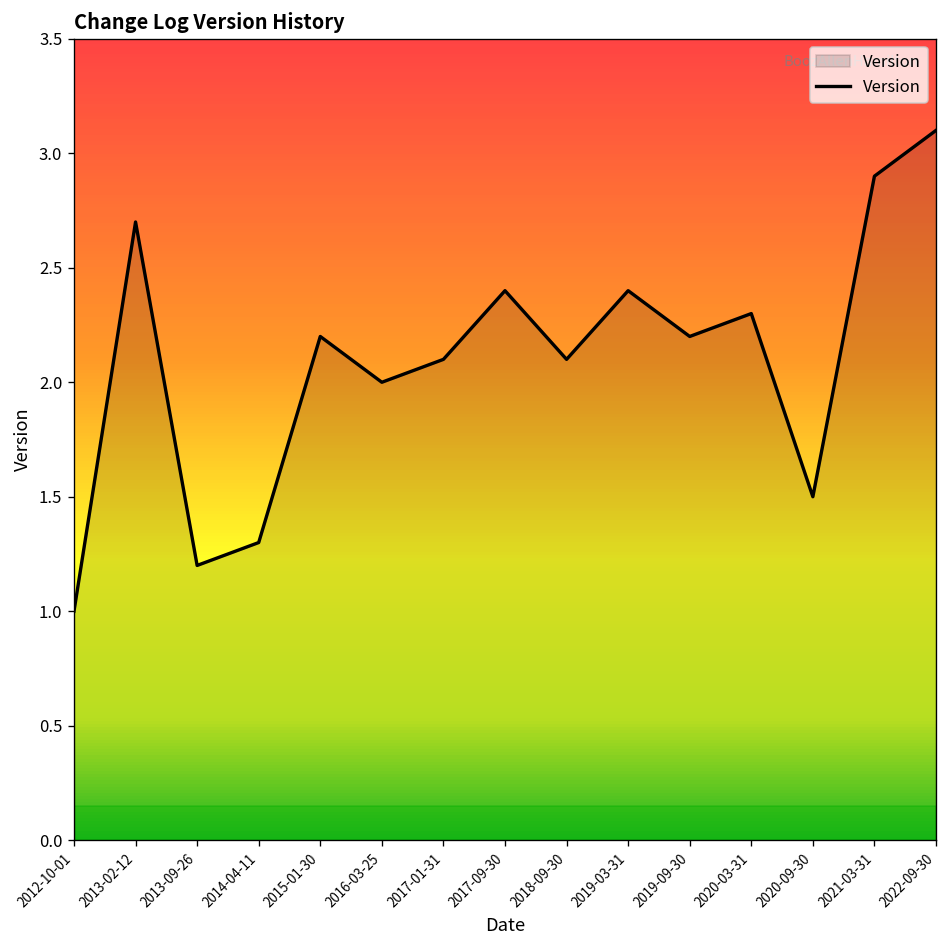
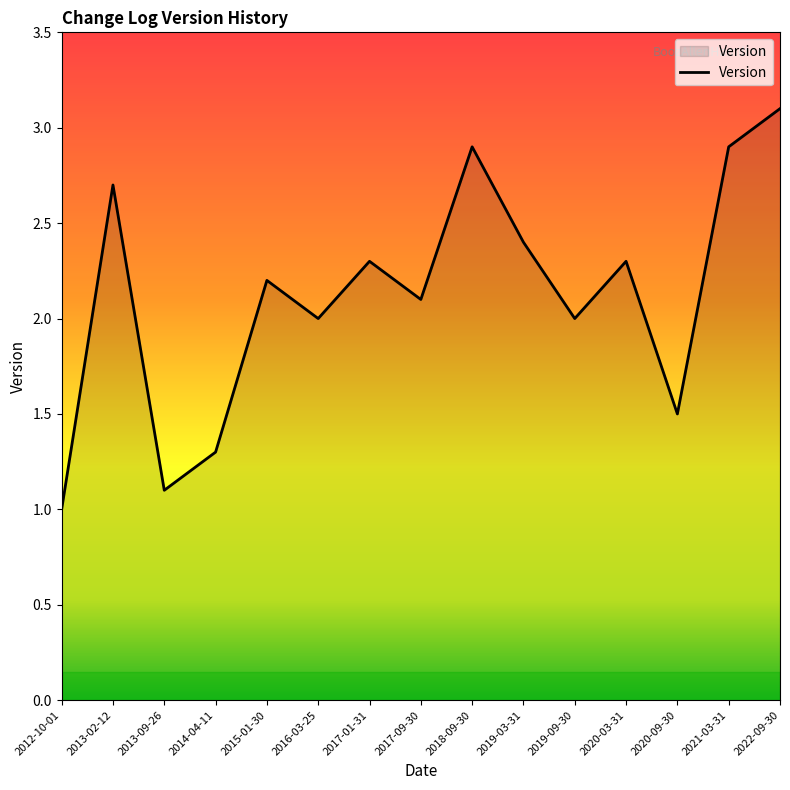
  {
    "2012-10-01": 1.0,
    "2013-02-12": 2.7,
-   "2013-09-26": 1.2,
+   "2013-09-26": 1.1,
    "2014-04-11": 1.3,
    "2015-01-30": 2.2,
    "2016-03-25": 2.0,
-   "2017-01-31": 2.1,
-   "2017-09-30": 2.4,
-   "2018-09-30": 2.1,
+   "2017-01-31": 2.3,
+   "2017-09-30": 2.1,
+   "2018-09-30": 2.9,
    "2019-03-31": 2.4,
-   "2019-09-30": 2.2,
+   "2019-09-30": 2.0,
    "2020-03-31": 2.3,
    "2020-09-30": 1.5,
    "2021-03-31": 2.9,
    "2022-09-30": 3.1
  }
